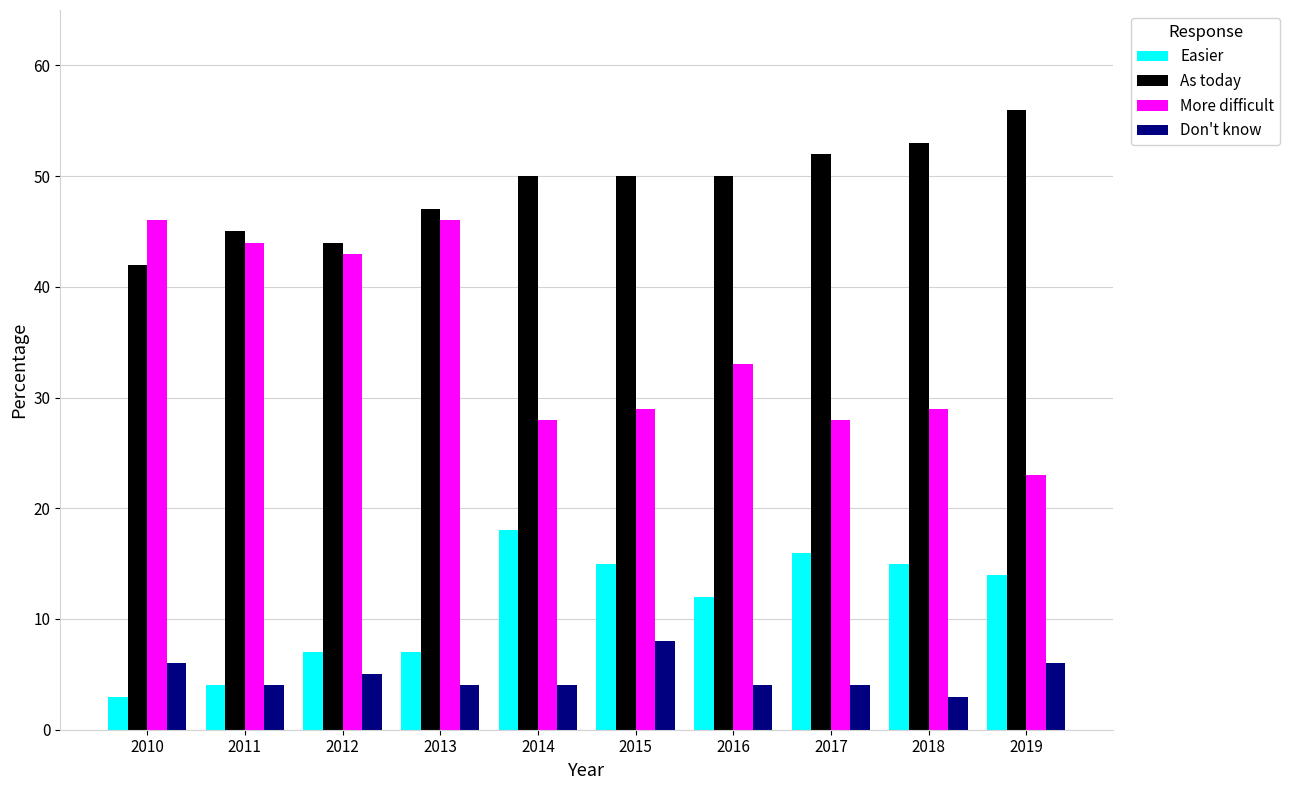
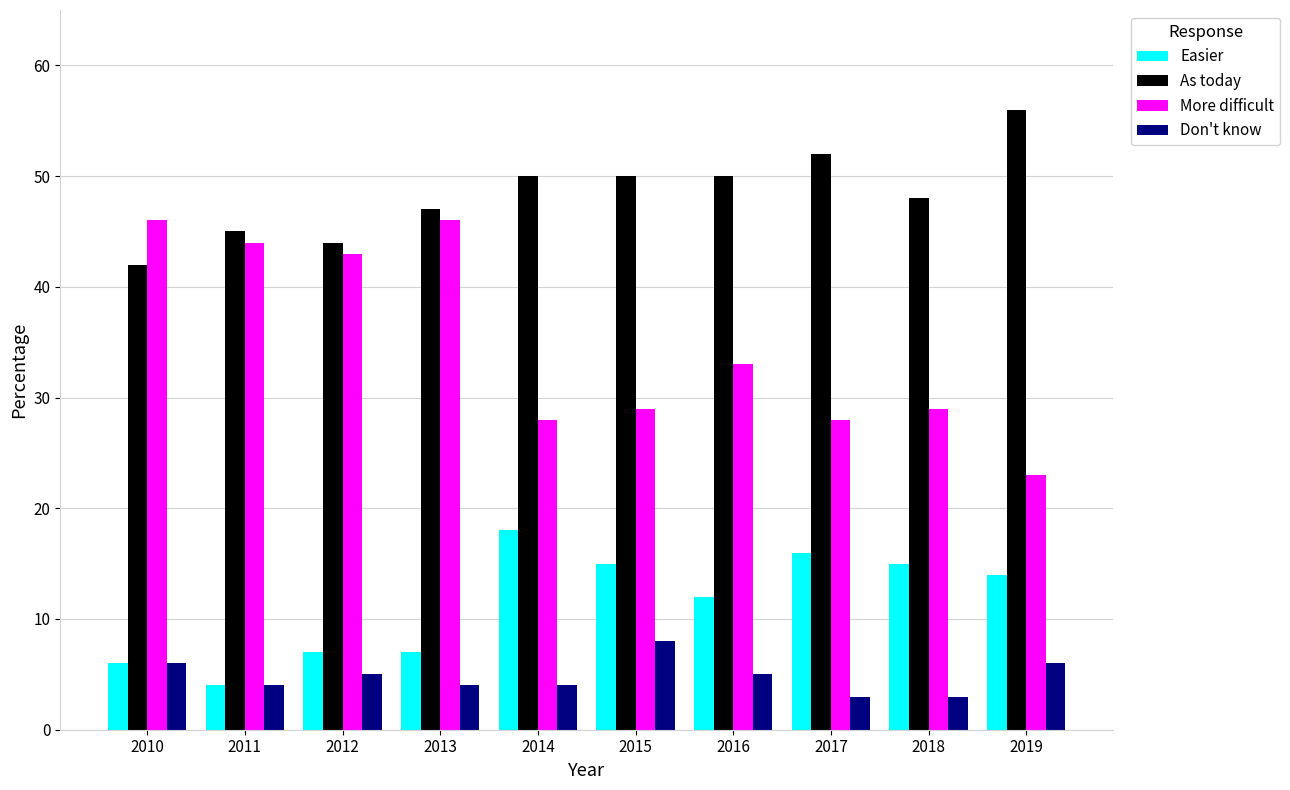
  {
    "Easier": {
-     "2010": 3,
+     "2010": 6,
      "2011": 4,
      "2012": 7,
      "2013": 7,
      "2014": 18,
      "2015": 15,
      "2016": 12,
      "2017": 16,
      "2018": 15,
      "2019": 14
    },
    "As today": {
      "2010": 42,
      "2011": 45,
      "2012": 44,
      "2013": 47,
      "2014": 50,
      "2015": 50,
      "2016": 50,
      "2017": 52,
-     "2018": 53,
+     "2018": 48,
      "2019": 56
    },
    "More difficult": {
      "2010": 46,
      "2011": 44,
      "2012": 43,
      "2013": 46,
      "2014": 28,
      "2015": 29,
      "2016": 33,
      "2017": 28,
      "2018": 29,
      "2019": 23
    },
    "Don't know": {
      "2010": 6,
      "2011": 4,
      "2012": 5,
      "2013": 4,
      "2014": 4,
      "2015": 8,
-     "2016": 4,
-     "2017": 4,
+     "2016": 5,
+     "2017": 3,
      "2018": 3,
      "2019": 6
    }
  }
